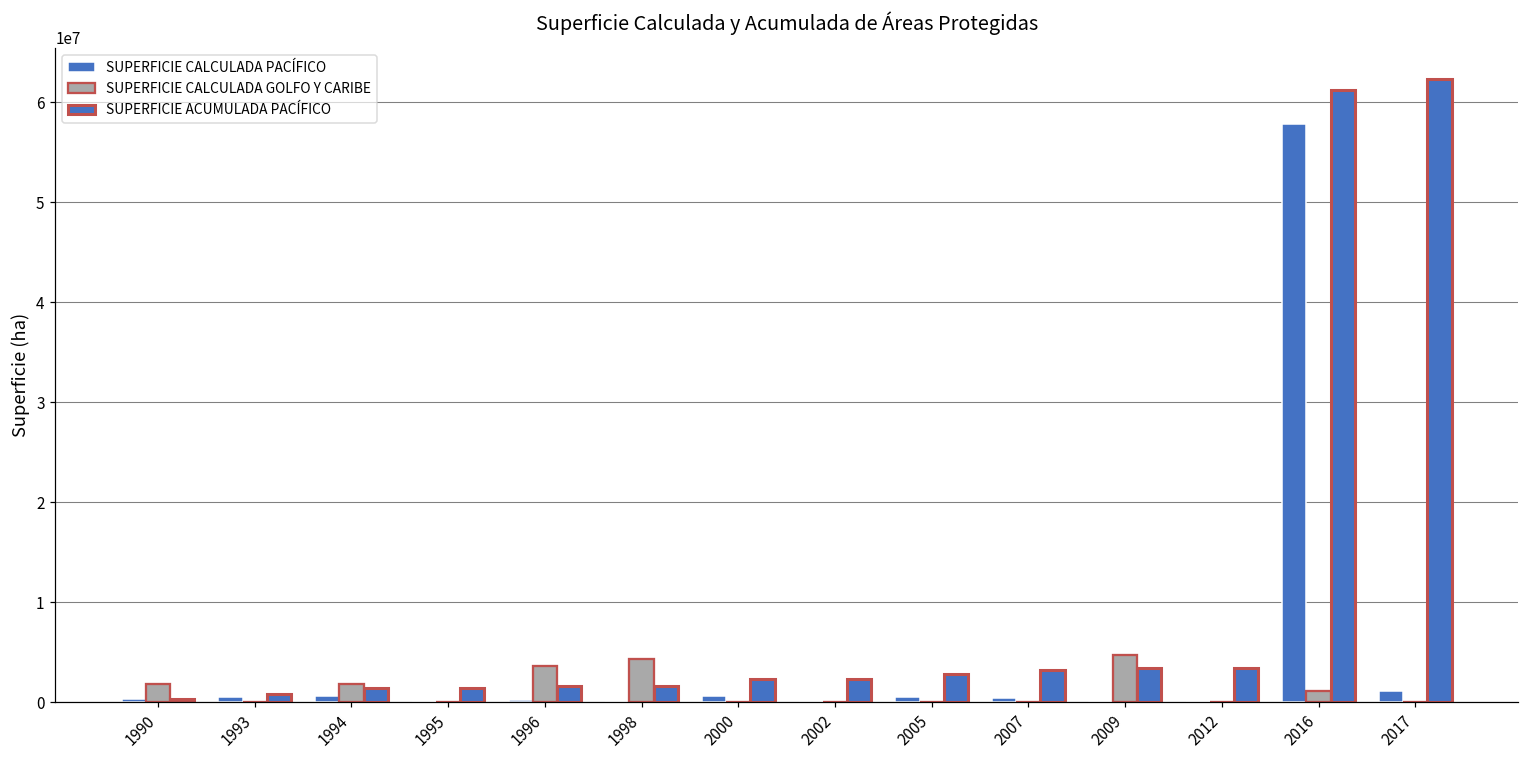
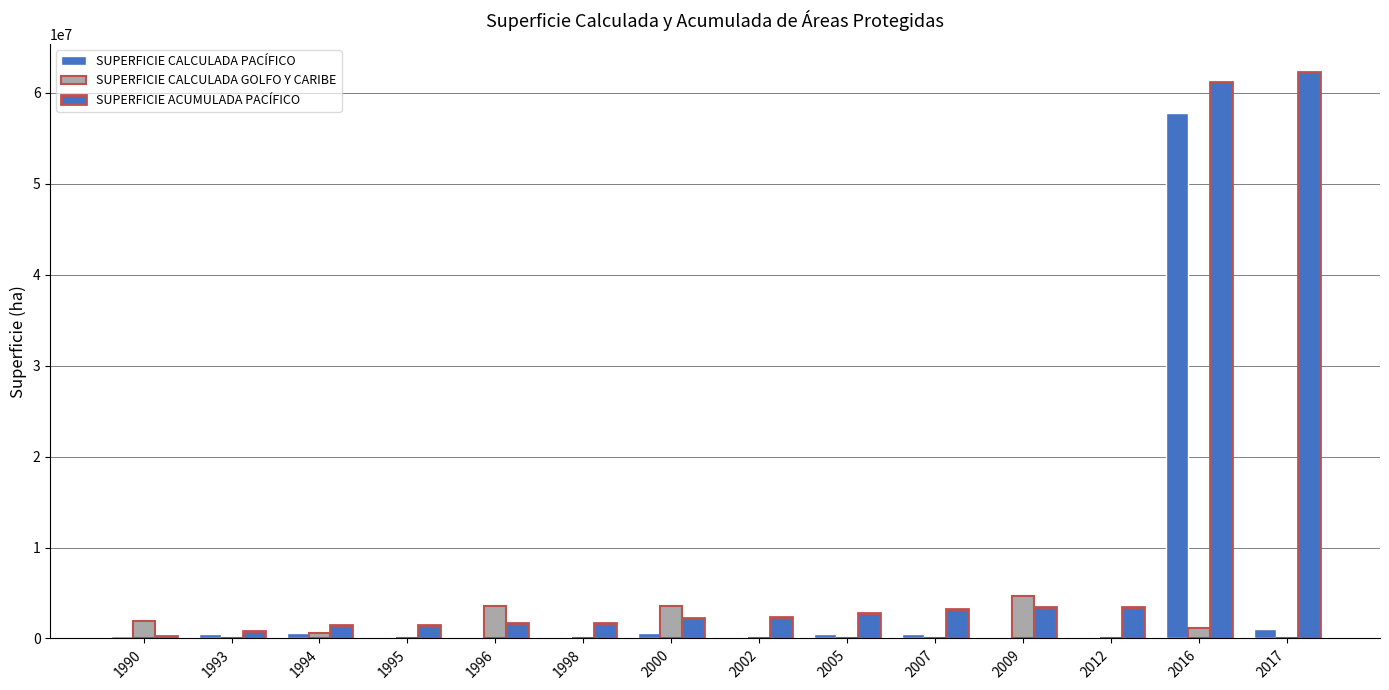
  {
    "SUPERFICIE CALCULADA GOLFO Y CARIBE": {
      "1990": 2000000,
      "1993": 0,
-     "1994": 2000000,
+     "1994": 1000000,
      "1995": 0,
      "1996": 4000000,
-     "1998": 4000000,
-     "2000": 0,
+     "1998": 0,
+     "2000": 4000000,
      "2002": 0,
      "2005": 0,
      "2007": 0,
      "2009": 5000000,
      "2016": 1000000,
      "2017": 0
    }
  }
